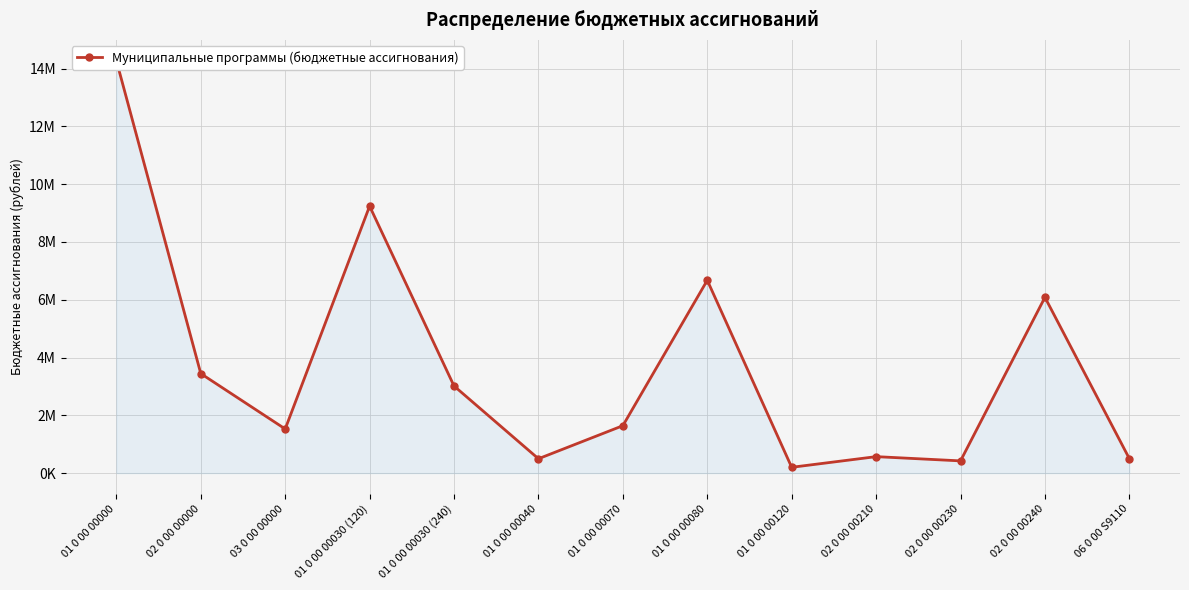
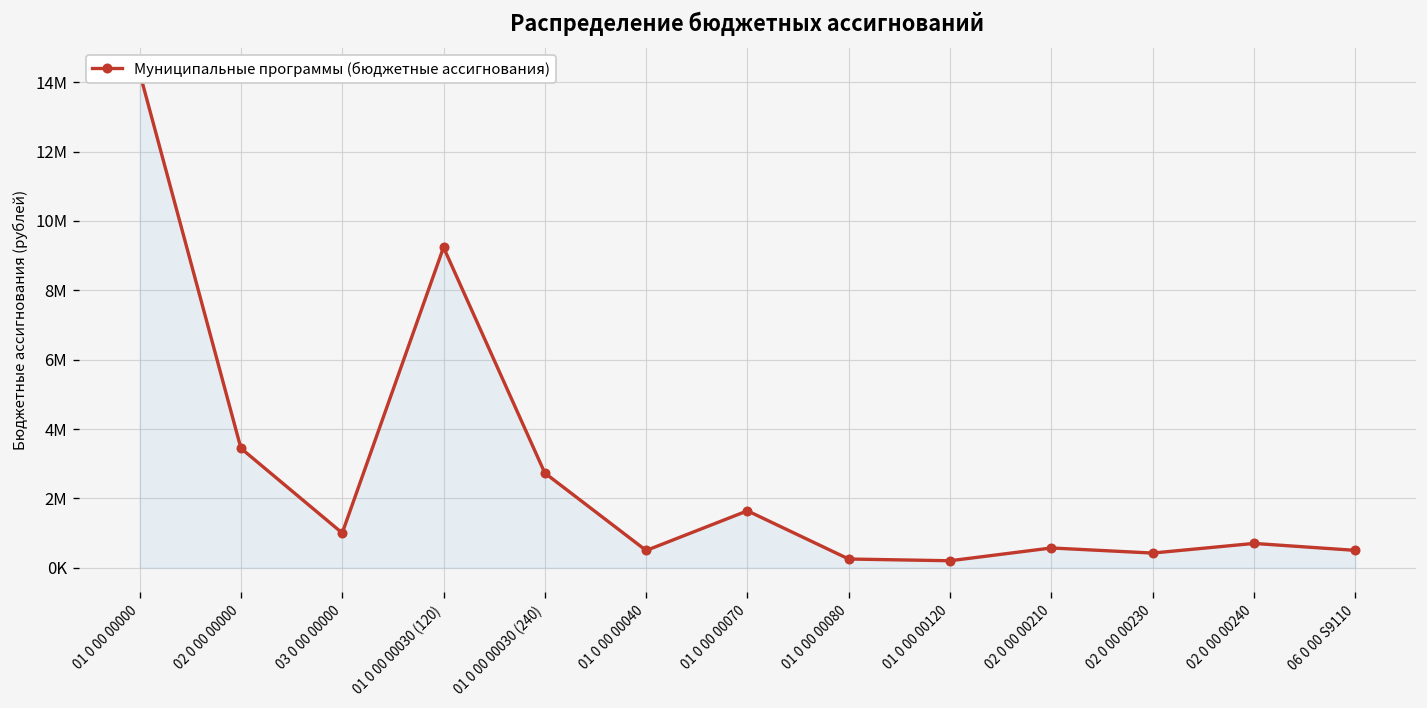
  {
    "02 0 00 00000": 3400000,
-   "03 0 00 00000": 1500000,
+   "03 0 00 00000": 1000000,
    "01 0 00 00030 (120)": 9200000,
-   "01 0 00 00030 (240)": 3000000,
+   "01 0 00 00030 (240)": 2700000,
    "01 0 00 00040": 500000,
    "01 0 00 00070": 1600000,
-   "01 0 00 00080": 6700000,
+   "01 0 00 00080": 300000,
    "01 0 00 00120": 200000,
    "02 0 00 00210": 600000,
    "02 0 00 00230": 400000,
-   "02 0 00 00240": 6100000,
+   "02 0 00 00240": 700000,
    "06 0 00 S9110": 500000
  }
